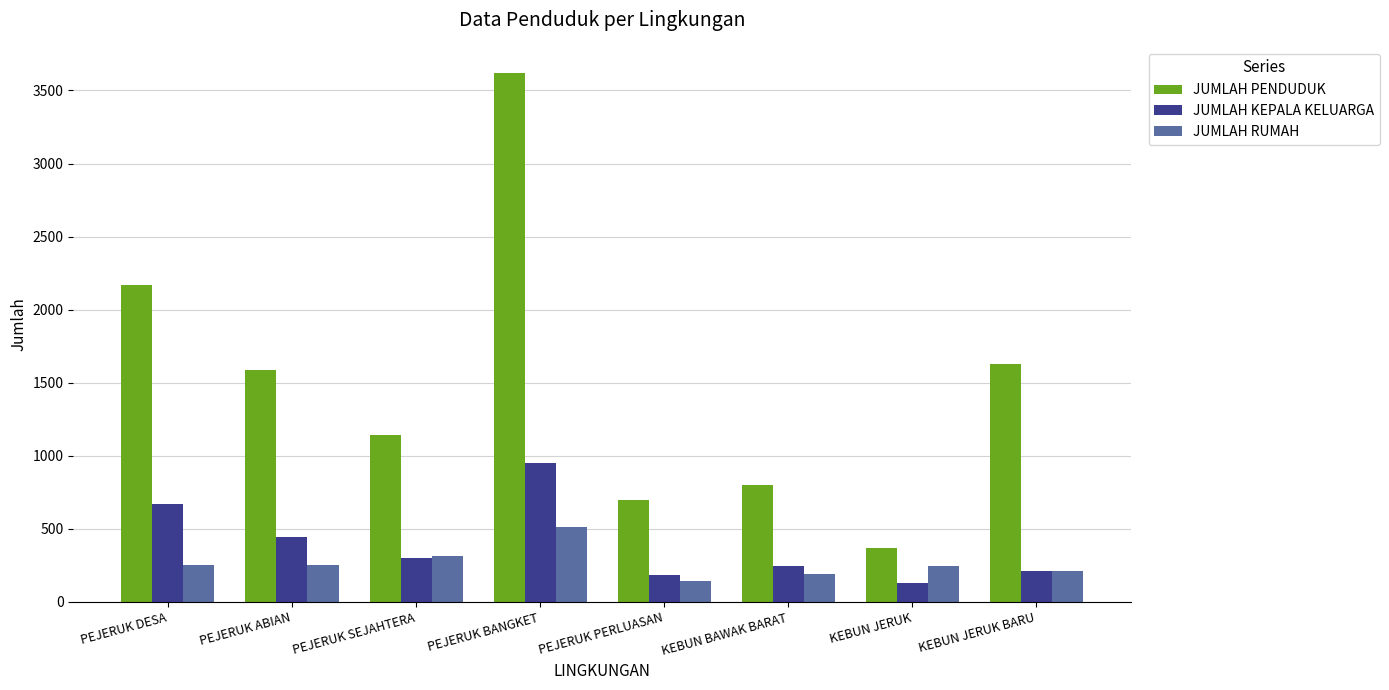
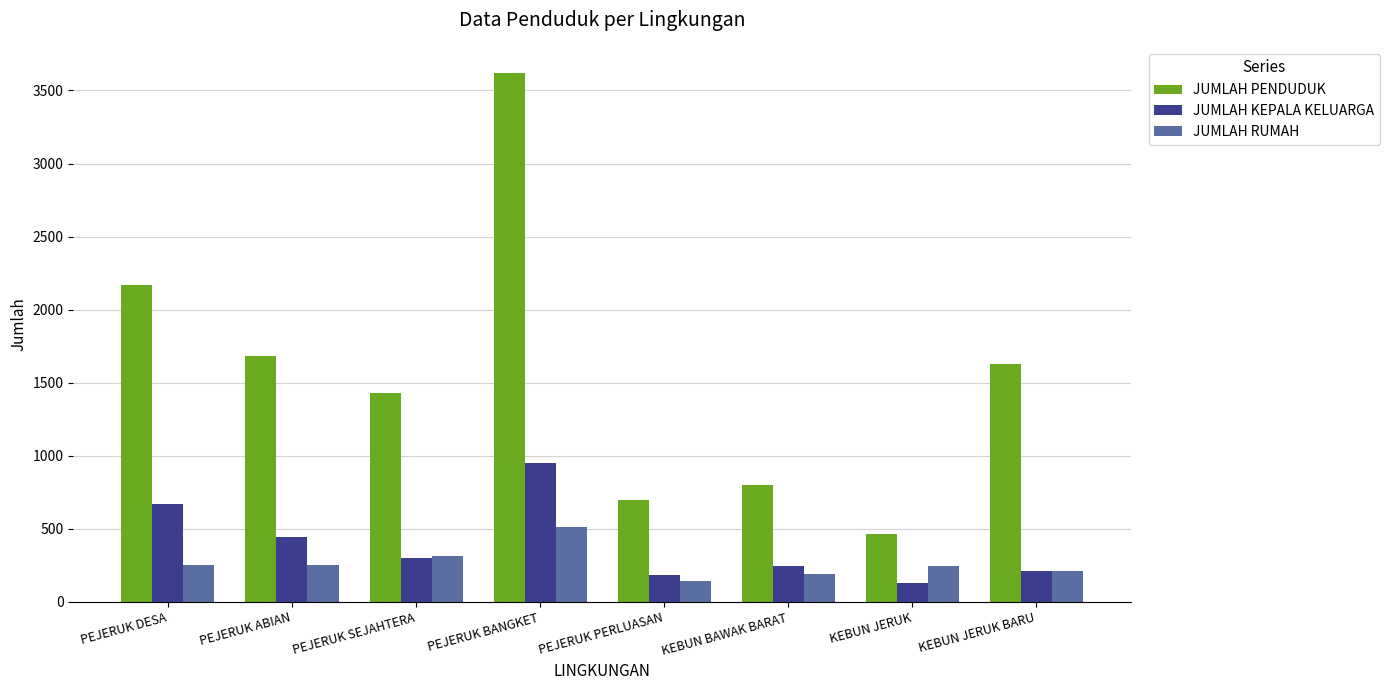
  {
    "JUMLAH PENDUDUK": {
      "PEJERUK DESA": 2170,
-     "PEJERUK ABIAN": 1590,
-     "PEJERUK SEJAHTERA": 1140,
+     "PEJERUK ABIAN": 1680,
+     "PEJERUK SEJAHTERA": 1430,
      "PEJERUK BANGKET": 3620,
      "PEJERUK PERLUASAN": 690,
      "KEBUN BAWAK BARAT": 800,
-     "KEBUN JERUK": 370,
+     "KEBUN JERUK": 460,
      "KEBUN JERUK BARU": 1630
    }
  }
